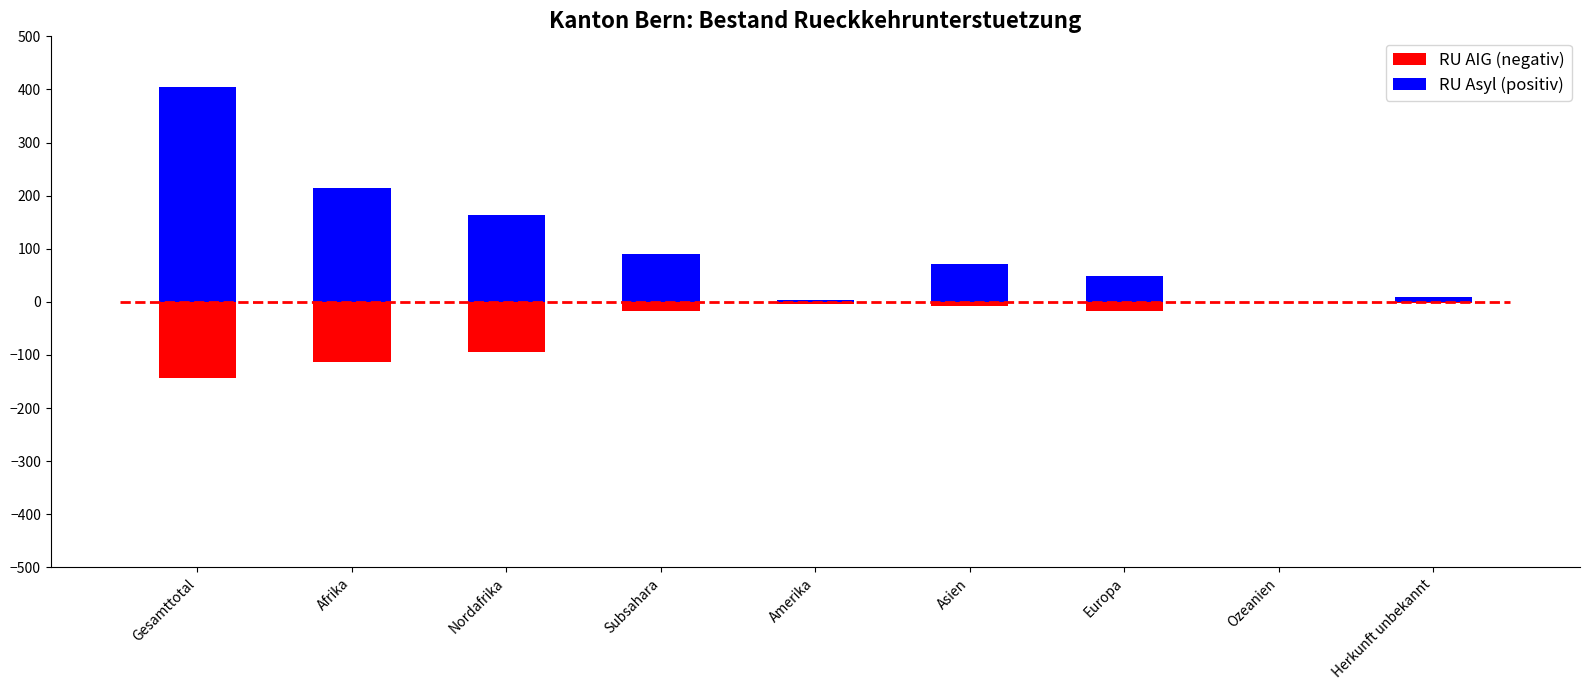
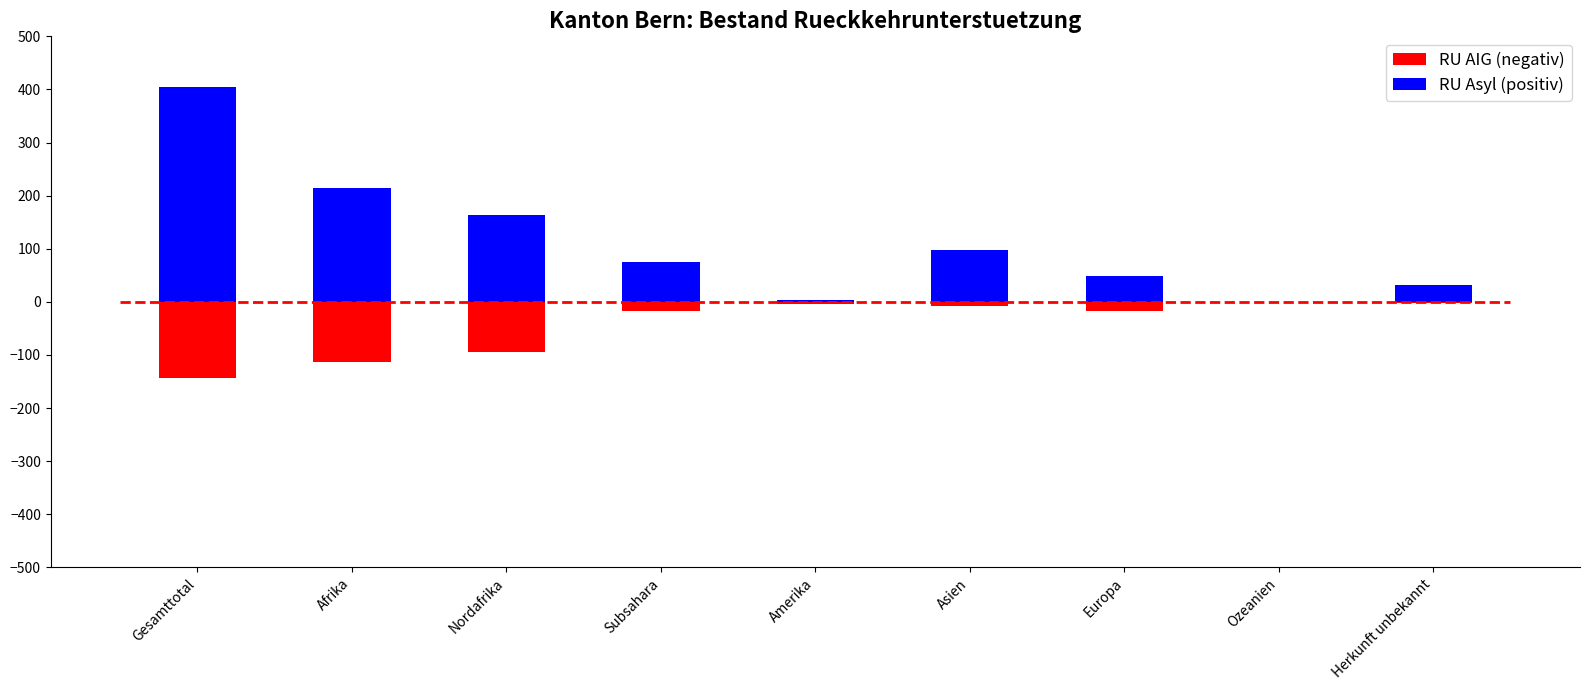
  {
    "RU Asyl (positiv)": {
      "Gesamttotal": 410,
      "Afrika": 210,
      "Nordafrika": 160,
-     "Subsahara": 90,
-     "Asien": 70,
+     "Subsahara": 80,
+     "Asien": 100,
      "Europa": 50,
      "Ozeanien": 0,
-     "Herkunft unbekannt": 10
+     "Herkunft unbekannt": 30
    }
  }
